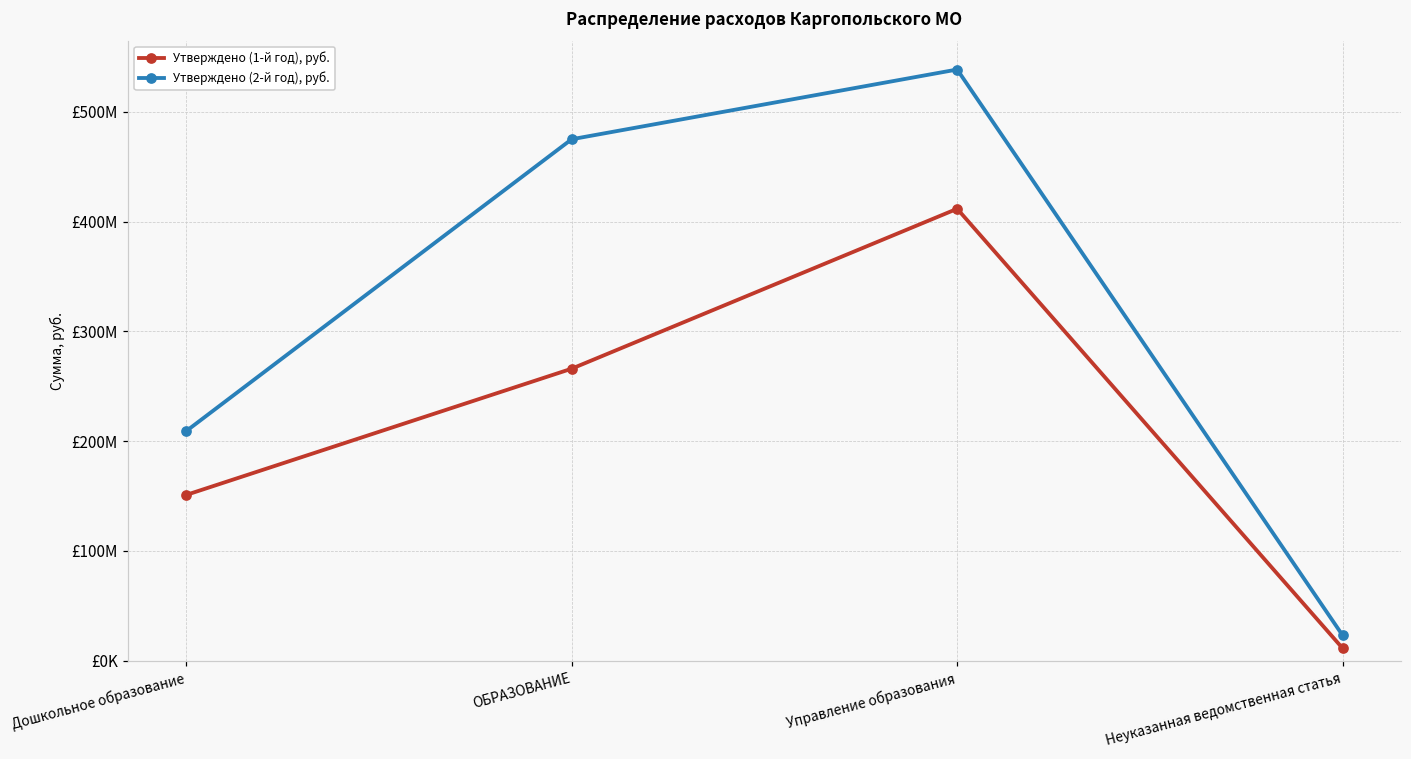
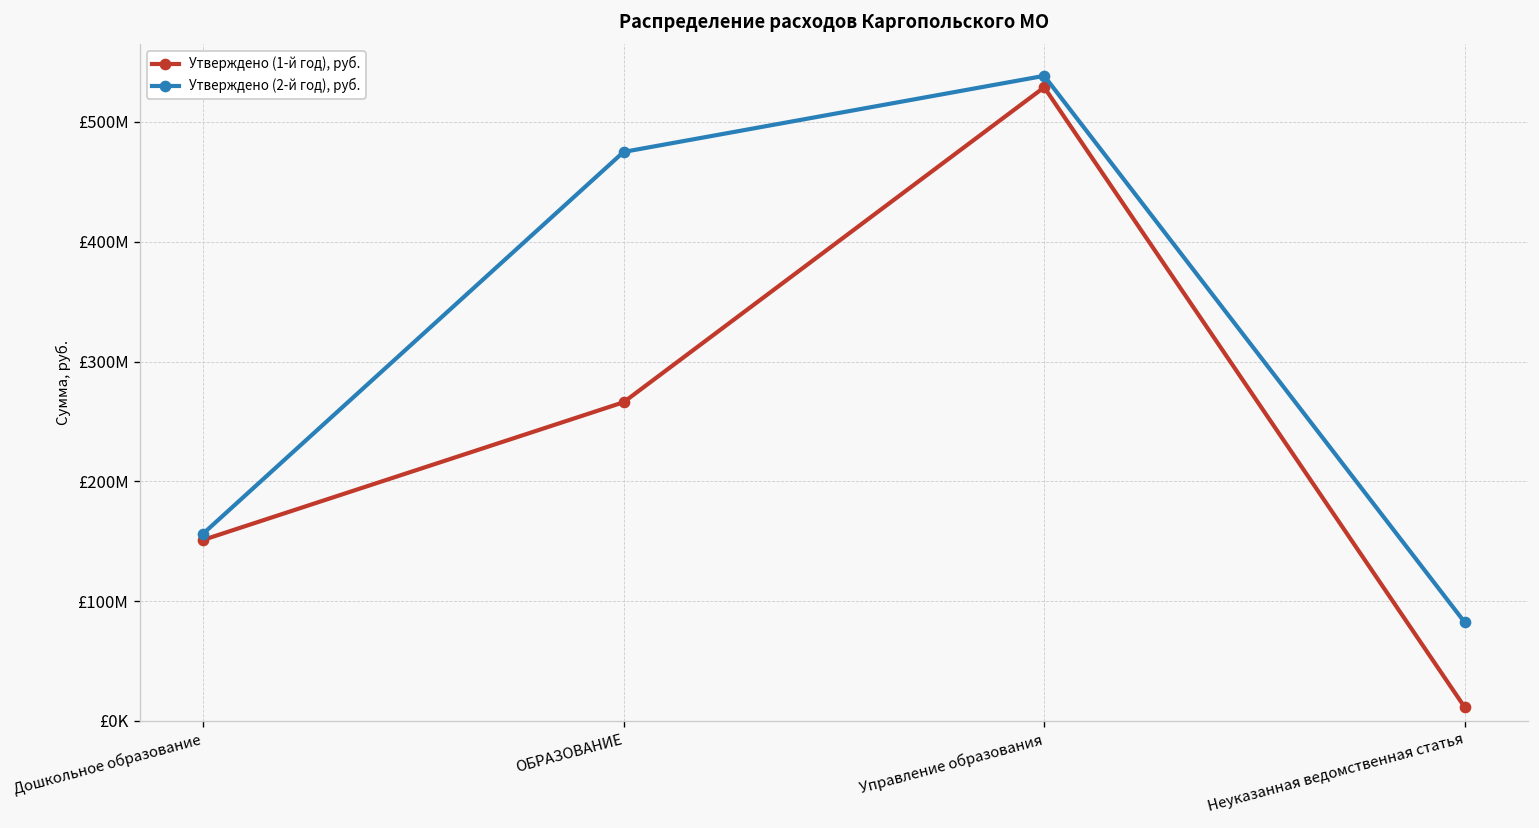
  {
    "Утверждено (1-й год), руб.": {
      "Дошкольное образование": "£150000000",
      "ОБРАЗОВАНИЕ": "£270000000",
-     "Управление образования": "£410000000",
+     "Управление образования": "£530000000",
      "Неуказанная ведомственная статья": "£10000000"
    },
    "Утверждено (2-й год), руб.": {
-     "Дошкольное образование": "£210000000",
+     "Дошкольное образование": "£160000000",
      "ОБРАЗОВАНИЕ": "£470000000",
      "Управление образования": "£540000000",
-     "Неуказанная ведомственная статья": "£20000000"
+     "Неуказанная ведомственная статья": "£80000000"
    }
  }
